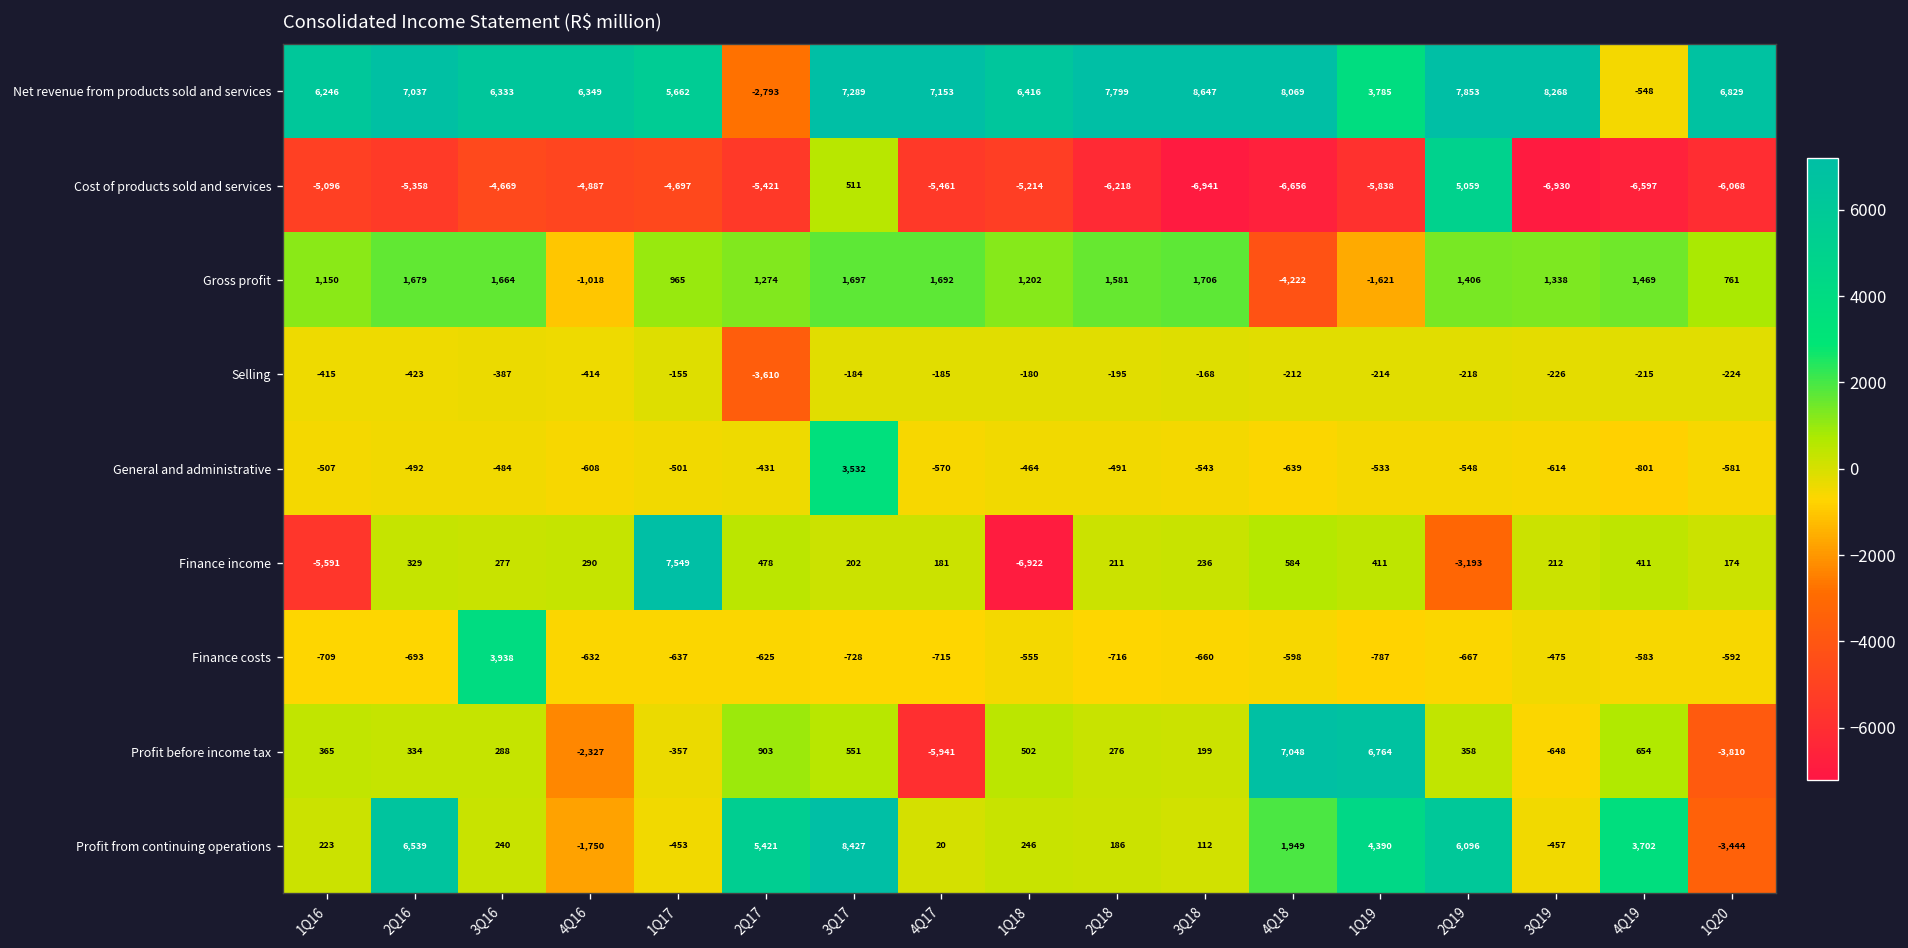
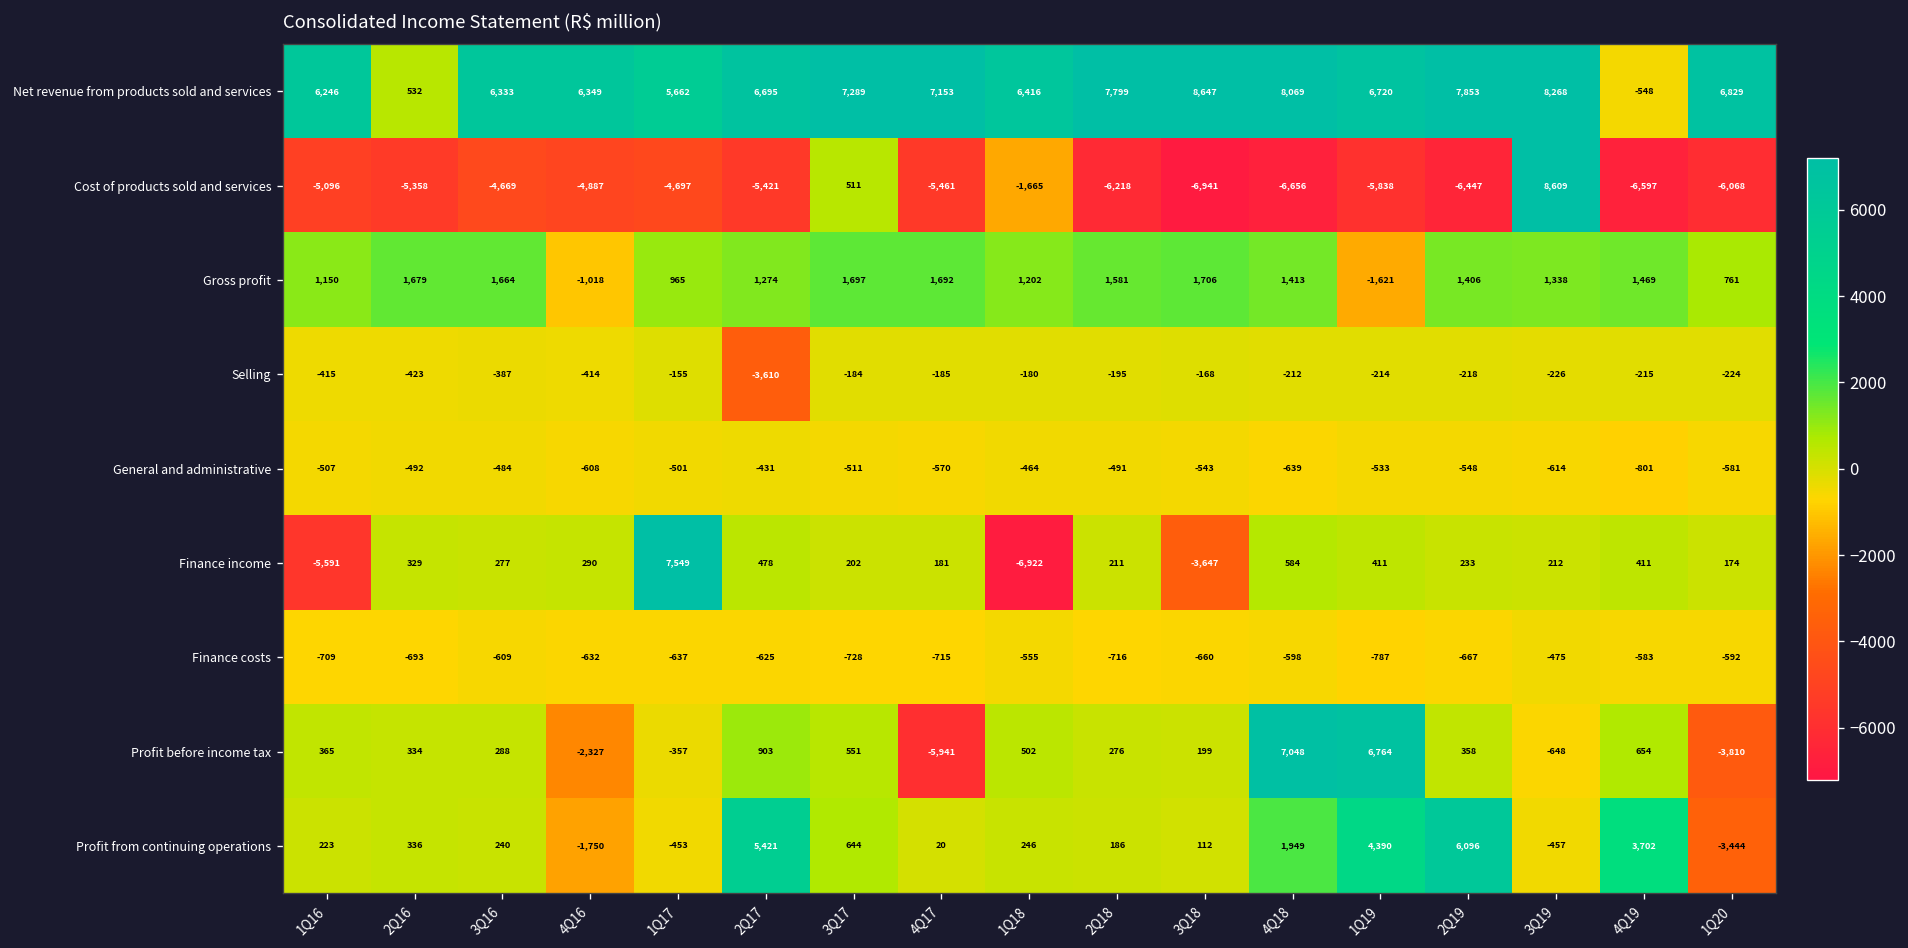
  {
    "Net revenue from products sold and services": {
      "1Q16": "6,246",
-     "2Q16": "7,037",
+     "2Q16": "532",
      "3Q16": "6,333",
      "4Q16": "6,349",
      "1Q17": "5,662",
-     "2Q17": "-2,793",
+     "2Q17": "6,695",
      "3Q17": "7,289",
      "4Q17": "7,153",
      "1Q18": "6,416",
      "2Q18": "7,799",
      "3Q18": "8,647",
      "4Q18": "8,069",
-     "1Q19": "3,785",
+     "1Q19": "6,720",
      "2Q19": "7,853",
      "3Q19": "8,268",
      "4Q19": "-548",
      "1Q20": "6,829"
    },
    "Cost of products sold and services": {
      "1Q16": "-5,096",
      "2Q16": "-5,358",
      "3Q16": "-4,669",
      "4Q16": "-4,887",
      "1Q17": "-4,697",
      "2Q17": "-5,421",
      "3Q17": "511",
      "4Q17": "-5,461",
-     "1Q18": "-5,214",
+     "1Q18": "-1,665",
      "2Q18": "-6,218",
      "3Q18": "-6,941",
      "4Q18": "-6,656",
      "1Q19": "-5,838",
-     "2Q19": "5,059",
-     "3Q19": "-6,930",
+     "2Q19": "-6,447",
+     "3Q19": "8,609",
      "4Q19": "-6,597",
      "1Q20": "-6,068"
    },
    "Gross profit": {
      "1Q16": "1,150",
      "2Q16": "1,679",
      "3Q16": "1,664",
      "4Q16": "-1,018",
      "1Q17": "965",
      "2Q17": "1,274",
      "3Q17": "1,697",
      "4Q17": "1,692",
      "1Q18": "1,202",
      "2Q18": "1,581",
      "3Q18": "1,706",
-     "4Q18": "-4,222",
+     "4Q18": "1,413",
      "1Q19": "-1,621",
      "2Q19": "1,406",
      "3Q19": "1,338",
      "4Q19": "1,469",
      "1Q20": "761"
    },
    "Selling": {
      "1Q16": "-415",
      "2Q16": "-423",
      "3Q16": "-387",
      "4Q16": "-414",
      "1Q17": "-155",
      "2Q17": "-3,610",
      "3Q17": "-184",
      "4Q17": "-185",
      "1Q18": "-180",
      "2Q18": "-195",
      "3Q18": "-168",
      "4Q18": "-212",
      "1Q19": "-214",
      "2Q19": "-218",
      "3Q19": "-226",
      "4Q19": "-215",
      "1Q20": "-224"
    },
    "General and administrative": {
      "1Q16": "-507",
      "2Q16": "-492",
      "3Q16": "-484",
      "4Q16": "-608",
      "1Q17": "-501",
      "2Q17": "-431",
-     "3Q17": "3,532",
+     "3Q17": "-511",
      "4Q17": "-570",
      "1Q18": "-464",
      "2Q18": "-491",
      "3Q18": "-543",
      "4Q18": "-639",
      "1Q19": "-533",
      "2Q19": "-548",
      "3Q19": "-614",
      "4Q19": "-801",
      "1Q20": "-581"
    },
    "Finance income": {
      "1Q16": "-5,591",
      "2Q16": "329",
      "3Q16": "277",
      "4Q16": "290",
      "1Q17": "7,549",
      "2Q17": "478",
      "3Q17": "202",
      "4Q17": "181",
      "1Q18": "-6,922",
      "2Q18": "211",
-     "3Q18": "236",
+     "3Q18": "-3,647",
      "4Q18": "584",
      "1Q19": "411",
-     "2Q19": "-3,193",
+     "2Q19": "233",
      "3Q19": "212",
      "4Q19": "411",
      "1Q20": "174"
    },
    "Finance costs": {
      "1Q16": "-709",
      "2Q16": "-693",
-     "3Q16": "3,938",
+     "3Q16": "-609",
      "4Q16": "-632",
      "1Q17": "-637",
      "2Q17": "-625",
      "3Q17": "-728",
      "4Q17": "-715",
      "1Q18": "-555",
      "2Q18": "-716",
      "3Q18": "-660",
      "4Q18": "-598",
      "1Q19": "-787",
      "2Q19": "-667",
      "3Q19": "-475",
      "4Q19": "-583",
      "1Q20": "-592"
    },
    "Profit before income tax": {
      "1Q16": "365",
      "2Q16": "334",
      "3Q16": "288",
      "4Q16": "-2,327",
      "1Q17": "-357",
      "2Q17": "903",
      "3Q17": "551",
      "4Q17": "-5,941",
      "1Q18": "502",
      "2Q18": "276",
      "3Q18": "199",
      "4Q18": "7,048",
      "1Q19": "6,764",
      "2Q19": "358",
      "3Q19": "-648",
      "4Q19": "654",
      "1Q20": "-3,810"
    },
    "Profit from continuing operations": {
      "1Q16": "223",
-     "2Q16": "6,539",
+     "2Q16": "336",
      "3Q16": "240",
      "4Q16": "-1,750",
      "1Q17": "-453",
      "2Q17": "5,421",
-     "3Q17": "8,427",
+     "3Q17": "644",
      "4Q17": "20",
      "1Q18": "246",
      "2Q18": "186",
      "3Q18": "112",
      "4Q18": "1,949",
      "1Q19": "4,390",
      "2Q19": "6,096",
      "3Q19": "-457",
      "4Q19": "3,702",
      "1Q20": "-3,444"
    }
  }
